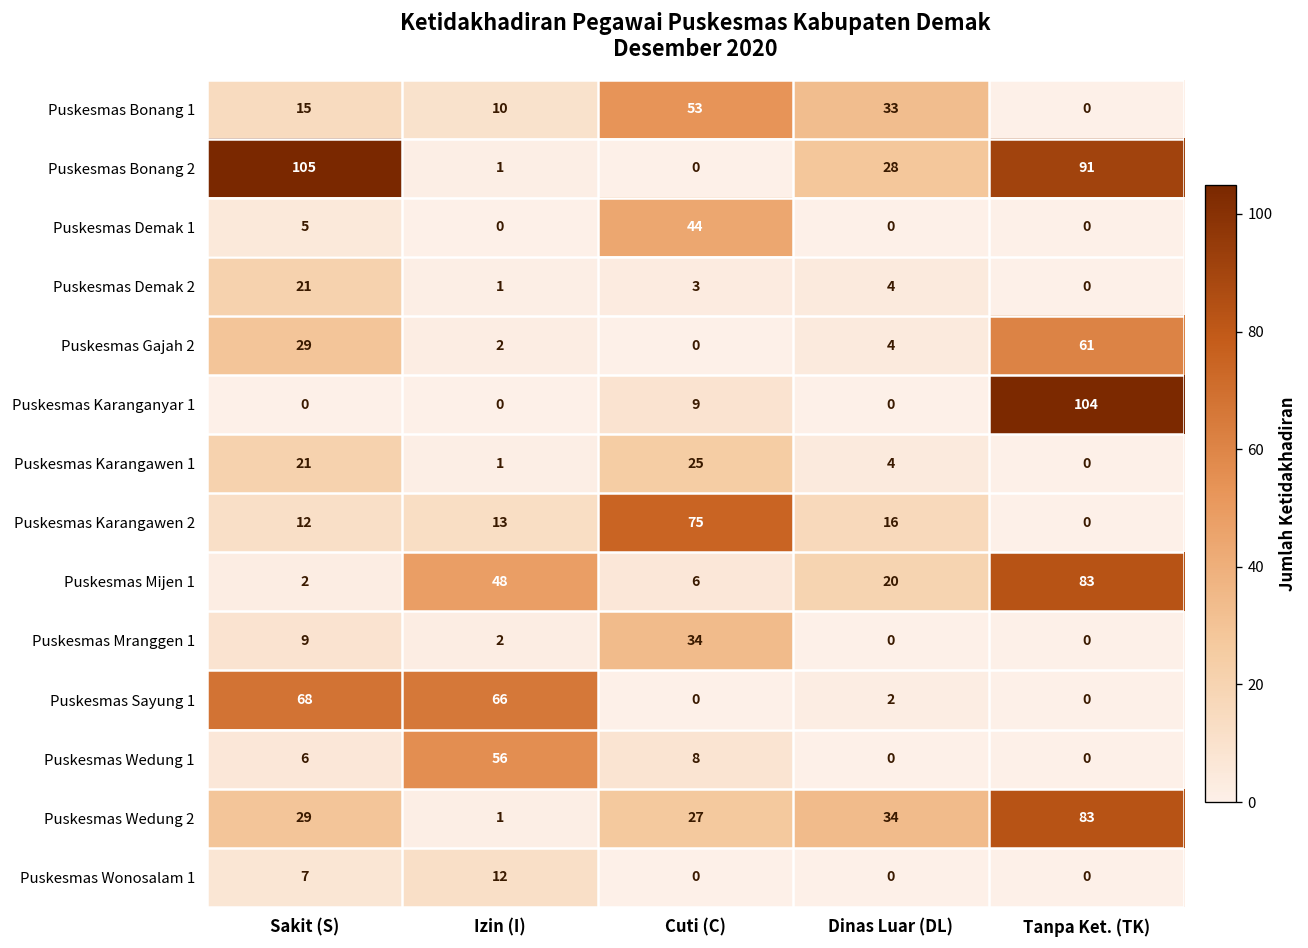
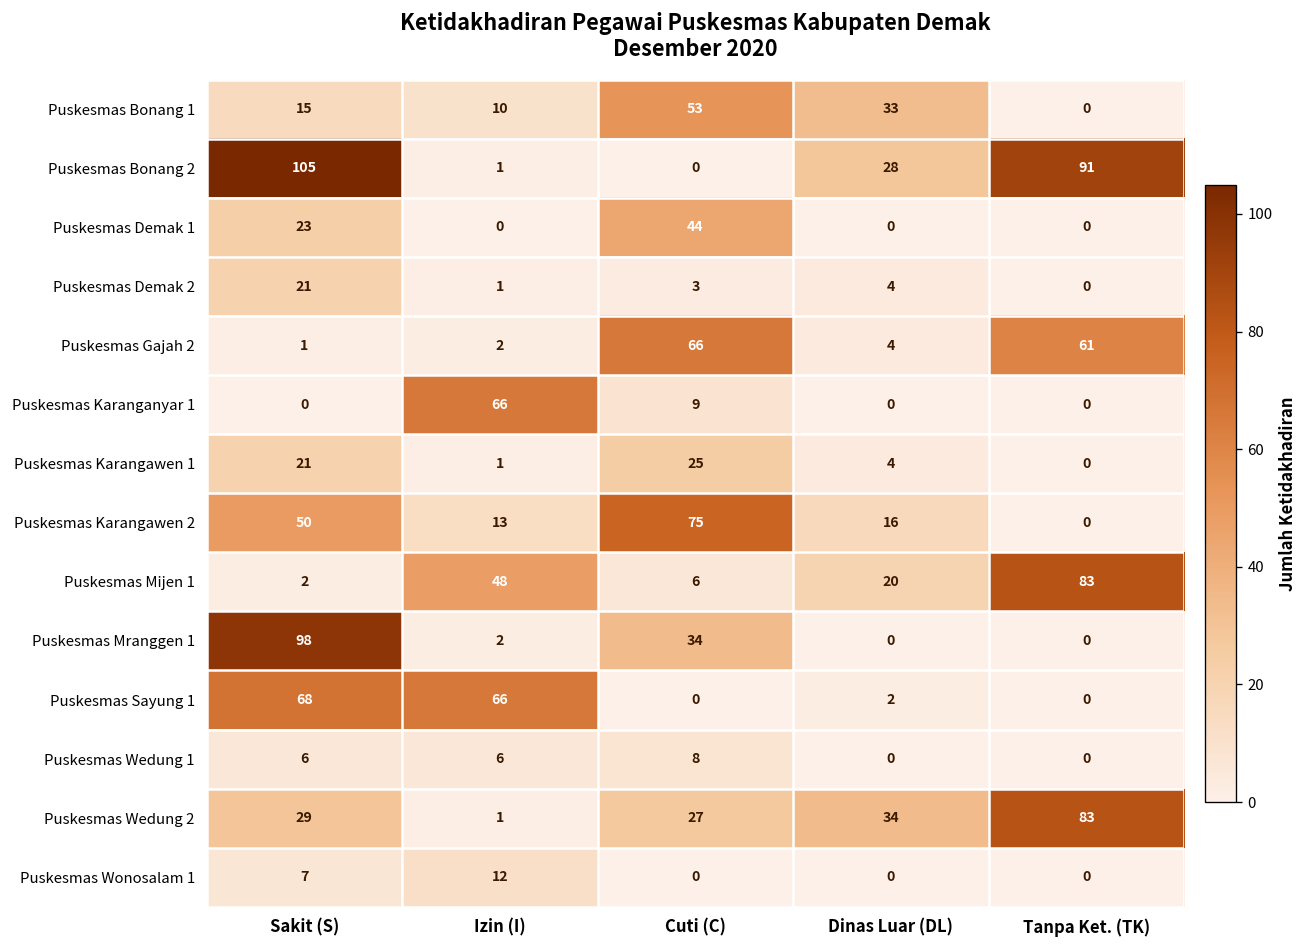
  {
    "Puskesmas Bonang 1": {
      "Sakit (S)": 15,
      "Izin (I)": 10,
      "Cuti (C)": 53,
      "Dinas Luar (DL)": 33,
      "Tanpa Ket. (TK)": 0
    },
    "Puskesmas Bonang 2": {
      "Sakit (S)": 105,
      "Izin (I)": 1,
      "Cuti (C)": 0,
      "Dinas Luar (DL)": 28,
      "Tanpa Ket. (TK)": 91
    },
    "Puskesmas Demak 1": {
-     "Sakit (S)": 5,
+     "Sakit (S)": 23,
      "Izin (I)": 0,
      "Cuti (C)": 44,
      "Dinas Luar (DL)": 0,
      "Tanpa Ket. (TK)": 0
    },
    "Puskesmas Demak 2": {
      "Sakit (S)": 21,
      "Izin (I)": 1,
      "Cuti (C)": 3,
      "Dinas Luar (DL)": 4,
      "Tanpa Ket. (TK)": 0
    },
    "Puskesmas Gajah 2": {
-     "Sakit (S)": 29,
+     "Sakit (S)": 1,
      "Izin (I)": 2,
-     "Cuti (C)": 0,
+     "Cuti (C)": 66,
      "Dinas Luar (DL)": 4,
      "Tanpa Ket. (TK)": 61
    },
    "Puskesmas Karanganyar 1": {
      "Sakit (S)": 0,
-     "Izin (I)": 0,
+     "Izin (I)": 66,
      "Cuti (C)": 9,
      "Dinas Luar (DL)": 0,
-     "Tanpa Ket. (TK)": 104
+     "Tanpa Ket. (TK)": 0
    },
    "Puskesmas Karangawen 1": {
      "Sakit (S)": 21,
      "Izin (I)": 1,
      "Cuti (C)": 25,
      "Dinas Luar (DL)": 4,
      "Tanpa Ket. (TK)": 0
    },
    "Puskesmas Karangawen 2": {
-     "Sakit (S)": 12,
+     "Sakit (S)": 50,
      "Izin (I)": 13,
      "Cuti (C)": 75,
      "Dinas Luar (DL)": 16,
      "Tanpa Ket. (TK)": 0
    },
    "Puskesmas Mijen 1": {
      "Sakit (S)": 2,
      "Izin (I)": 48,
      "Cuti (C)": 6,
      "Dinas Luar (DL)": 20,
      "Tanpa Ket. (TK)": 83
    },
    "Puskesmas Mranggen 1": {
-     "Sakit (S)": 9,
+     "Sakit (S)": 98,
      "Izin (I)": 2,
      "Cuti (C)": 34,
      "Dinas Luar (DL)": 0,
      "Tanpa Ket. (TK)": 0
    },
    "Puskesmas Sayung 1": {
      "Sakit (S)": 68,
      "Izin (I)": 66,
      "Cuti (C)": 0,
      "Dinas Luar (DL)": 2,
      "Tanpa Ket. (TK)": 0
    },
    "Puskesmas Wedung 1": {
      "Sakit (S)": 6,
-     "Izin (I)": 56,
+     "Izin (I)": 6,
      "Cuti (C)": 8,
      "Dinas Luar (DL)": 0,
      "Tanpa Ket. (TK)": 0
    },
    "Puskesmas Wedung 2": {
      "Sakit (S)": 29,
      "Izin (I)": 1,
      "Cuti (C)": 27,
      "Dinas Luar (DL)": 34,
      "Tanpa Ket. (TK)": 83
    },
    "Puskesmas Wonosalam 1": {
      "Sakit (S)": 7,
      "Izin (I)": 12,
      "Cuti (C)": 0,
      "Dinas Luar (DL)": 0,
      "Tanpa Ket. (TK)": 0
    }
  }
